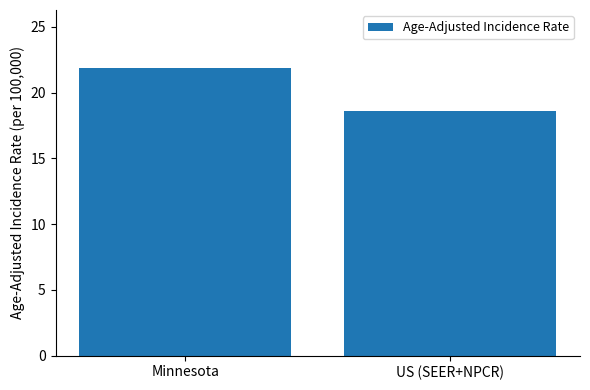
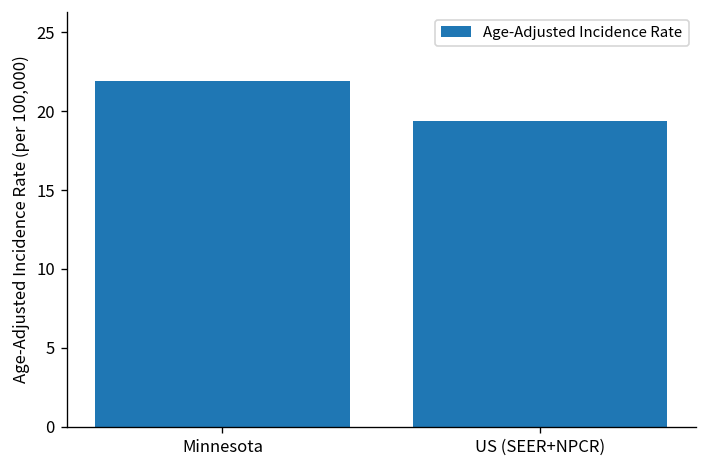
  {
    "Minnesota": 21.9,
-   "US (SEER+NPCR)": 18.6
+   "US (SEER+NPCR)": 19.4
  }
